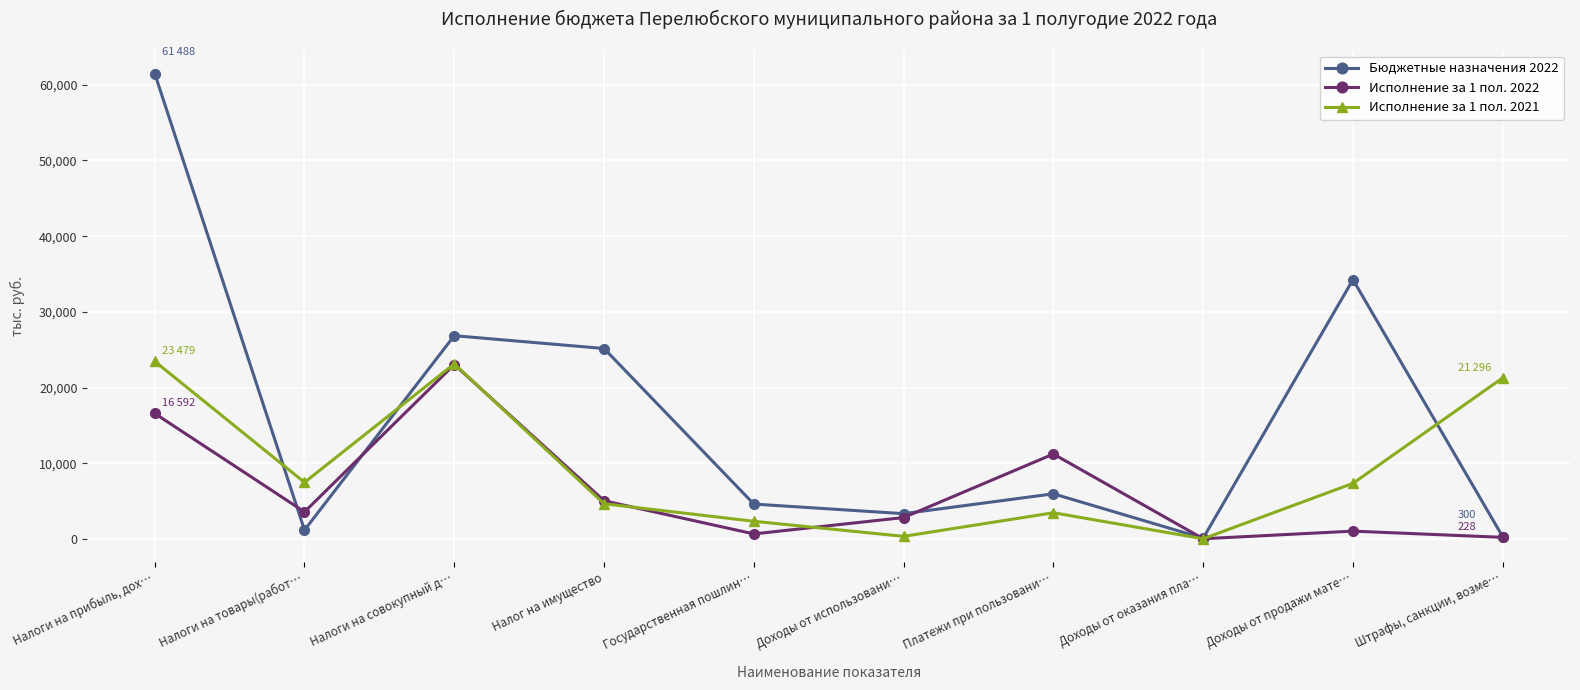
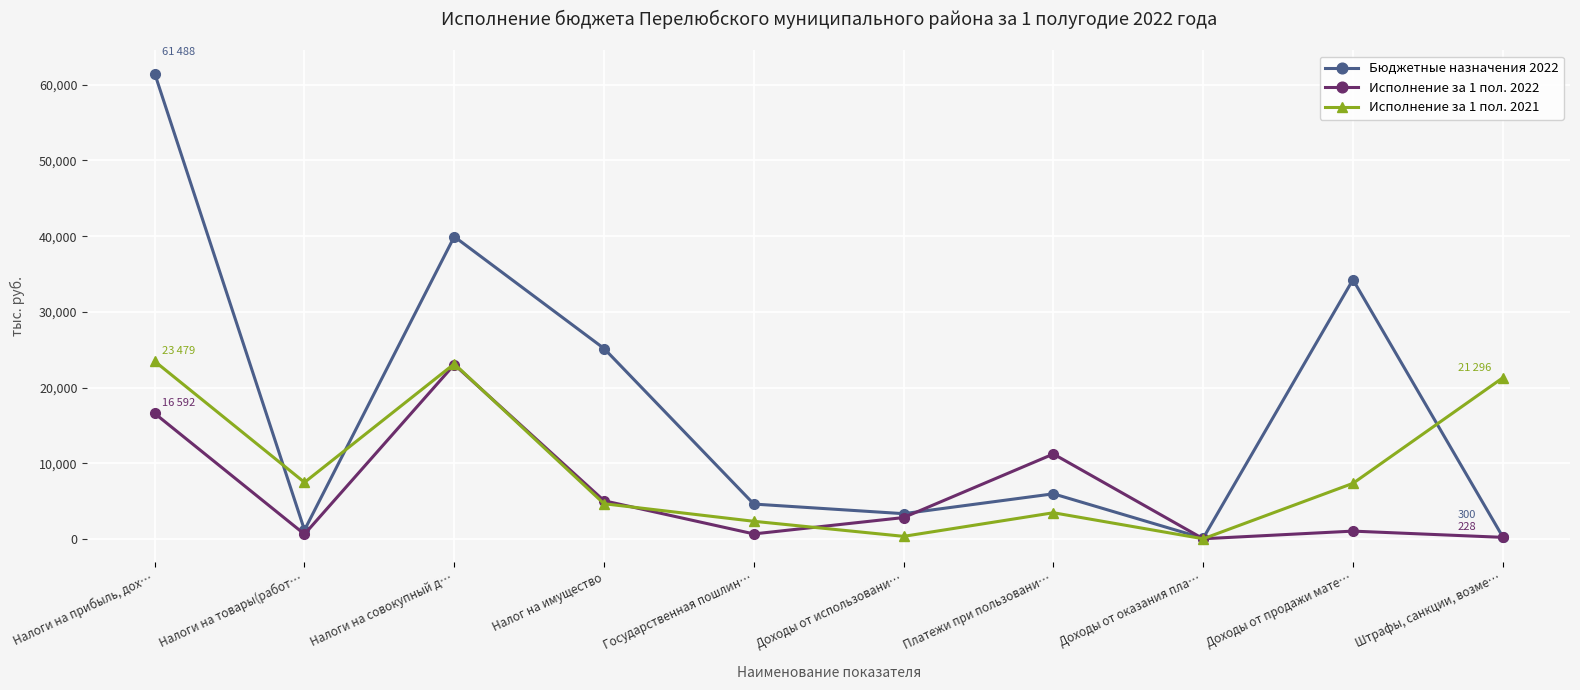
  {
    "Бюджетные назначения 2022": {
      "Налоги на товары(работ…": "1,000",
-     "Налоги на совокупный д…": "27,000",
+     "Налоги на совокупный д…": "40,000",
      "Налог на имущество": "25,000",
      "Государственная пошлин…": "5,000",
      "Доходы от использовани…": "3,000",
      "Платежи при пользовани…": "6,000",
      "Доходы от продажи мате…": "34,000"
    },
    "Исполнение за 1 пол. 2022": {
-     "Налоги на товары(работ…": "4,000",
+     "Налоги на товары(работ…": "1,000",
      "Налог на имущество": "5,000",
      "Государственная пошлин…": "1,000",
      "Доходы от использовани…": "3,000",
      "Платежи при пользовани…": "11,000",
      "Доходы от продажи мате…": "1,000"
    },
    "Исполнение за 1 пол. 2021": {
      "Налоги на товары(работ…": "7,000",
      "Налог на имущество": "5,000",
      "Государственная пошлин…": "2,000",
      "Доходы от использовани…": "0",
      "Платежи при пользовани…": "3,000",
      "Доходы от продажи мате…": "7,000"
    }
  }
